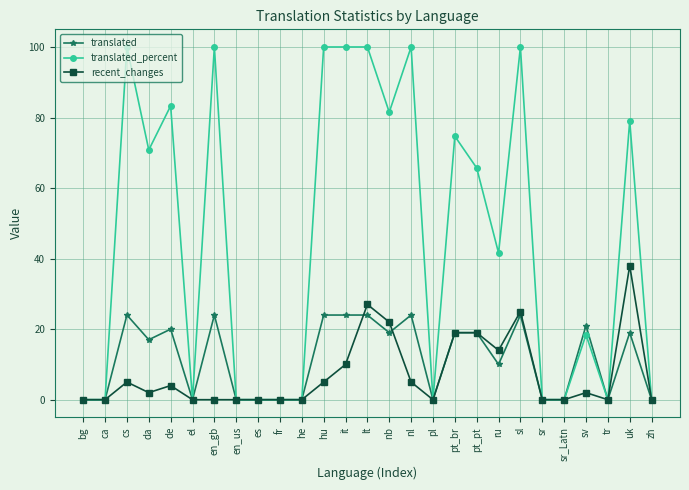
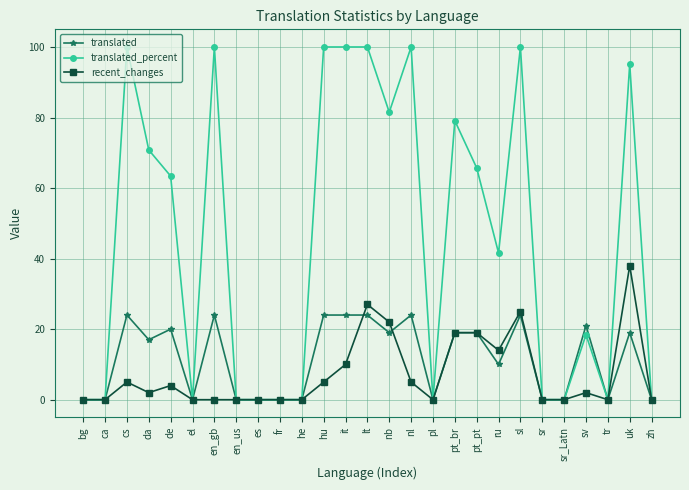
  {
    "translated_percent": {
      "da": 71,
-     "de": 83,
+     "de": 63,
      "en_gb": 100,
      "hu": 100,
      "it": 100,
      "lt": 100,
      "nb": 82,
      "nl": 100,
-     "pt_br": 75,
+     "pt_br": 79,
      "pt_pt": 66,
      "ru": 42,
      "sl": 100,
      "sv": 18,
-     "uk": 79
+     "uk": 95
    }
  }
